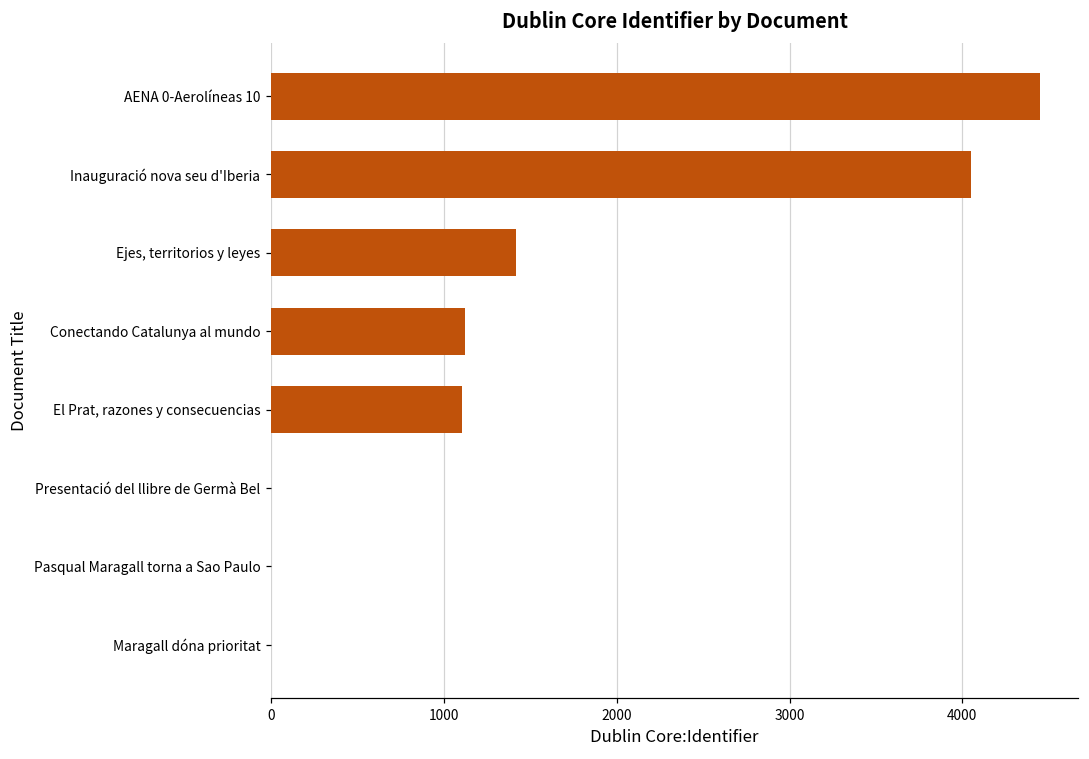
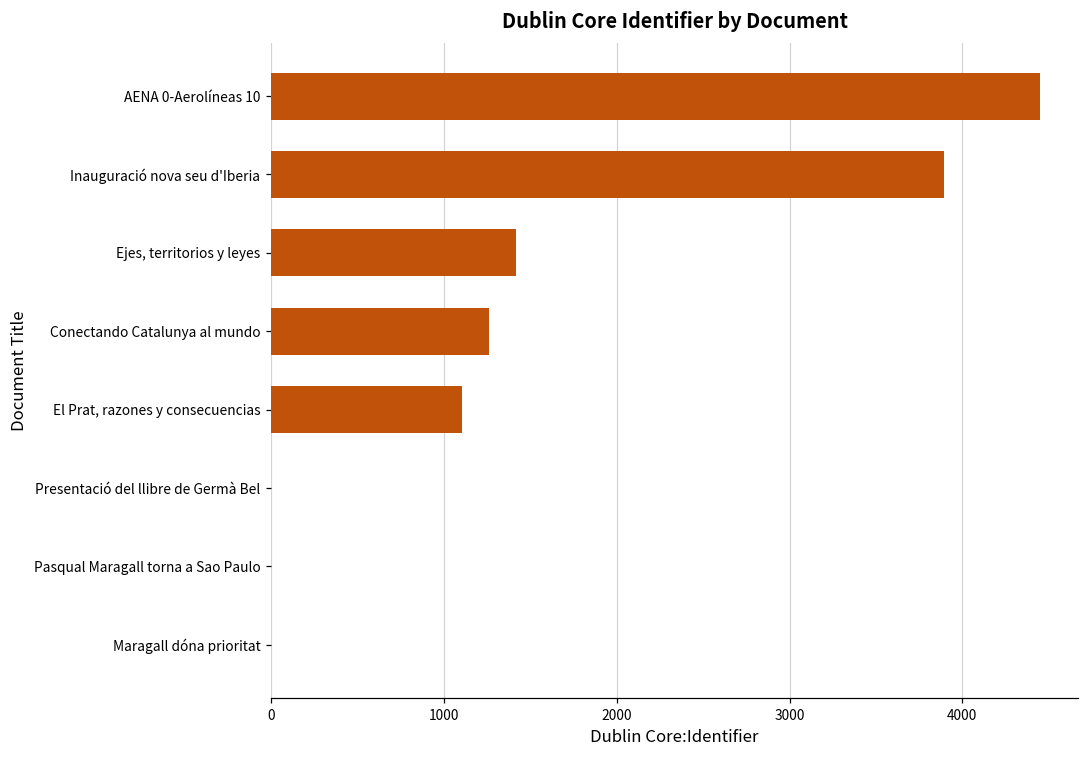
  {
    "AENA 0-Aerolíneas 10": 4450,
-   "Inauguració nova seu d'Iberia": 4050,
+   "Inauguració nova seu d'Iberia": 3890,
    "Ejes, territorios y leyes": 1420,
-   "Conectando Catalunya al mundo": 1120,
+   "Conectando Catalunya al mundo": 1260,
    "El Prat, razones y consecuencias": 1100,
    "Presentació del llibre de Germà Bel": 0,
    "Pasqual Maragall torna a Sao Paulo": 0,
    "Maragall dóna prioritat": 0
  }
